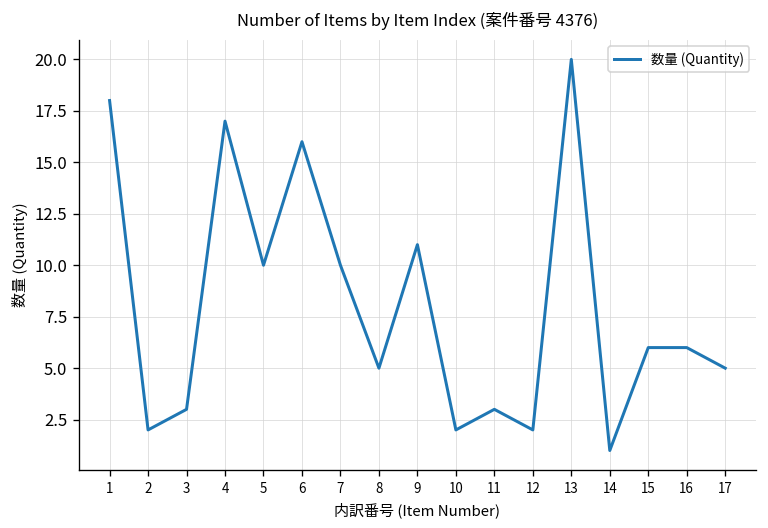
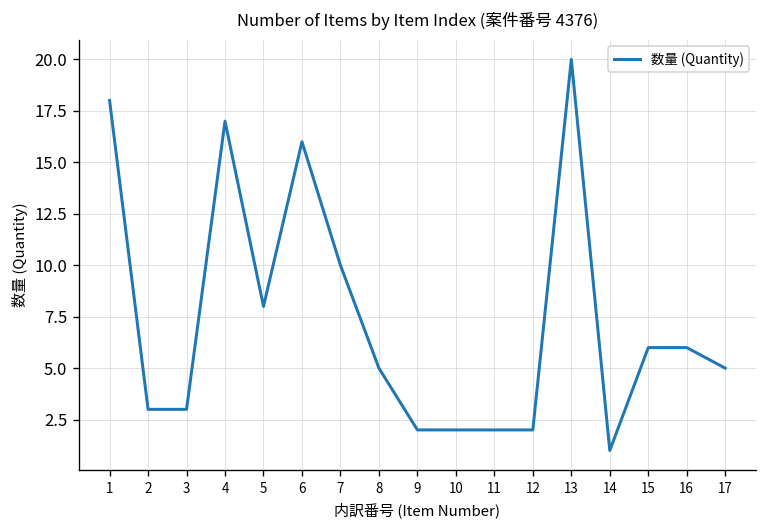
  {
    "1": 18,
-   "2": 2,
+   "2": 3,
    "3": 3,
    "4": 17,
-   "5": 10,
+   "5": 8,
    "6": 16,
    "7": 10,
    "8": 5,
-   "9": 11,
+   "9": 2,
    "10": 2,
-   "11": 3,
+   "11": 2,
    "12": 2,
    "13": 20,
    "14": 1,
    "15": 6,
    "16": 6,
    "17": 5
  }
